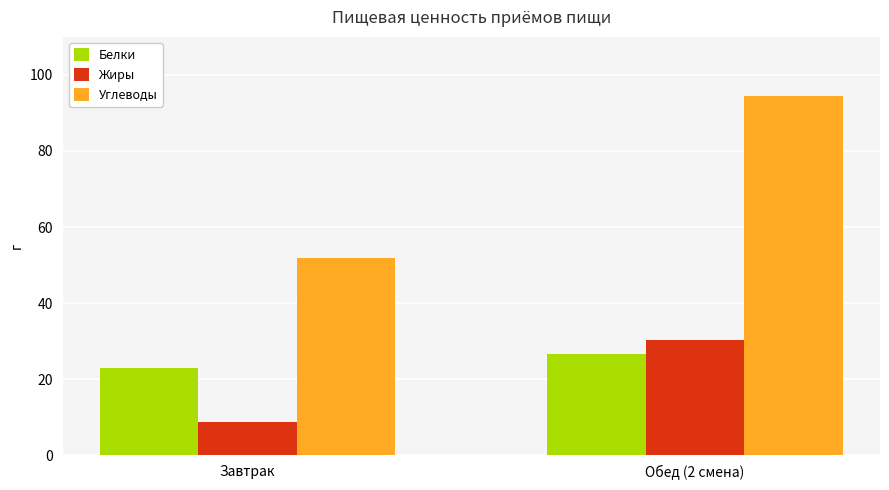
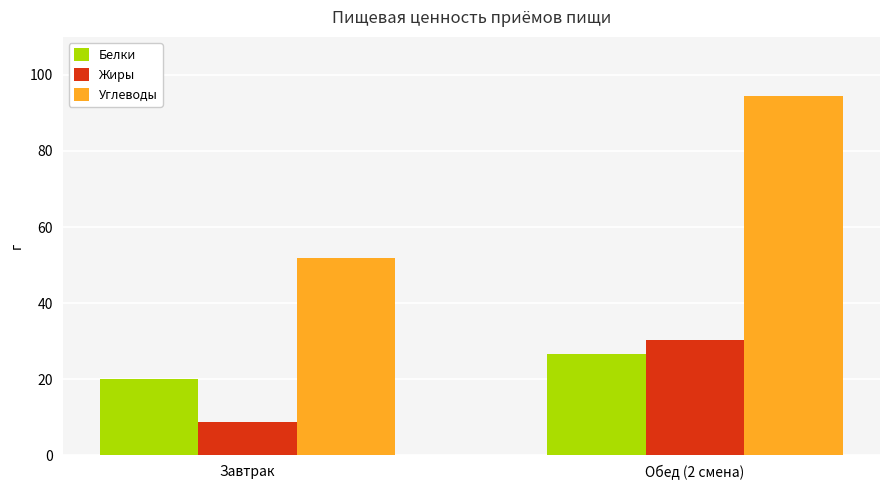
  {
    "Белки": {
-     "Завтрак": 23,
+     "Завтрак": 20,
      "Обед (2 смена)": 27
    },
    "Жиры": {
      "Завтрак": 9,
      "Обед (2 смена)": 30
    },
    "Углеводы": {
      "Завтрак": 52,
      "Обед (2 смена)": 95
    }
  }
